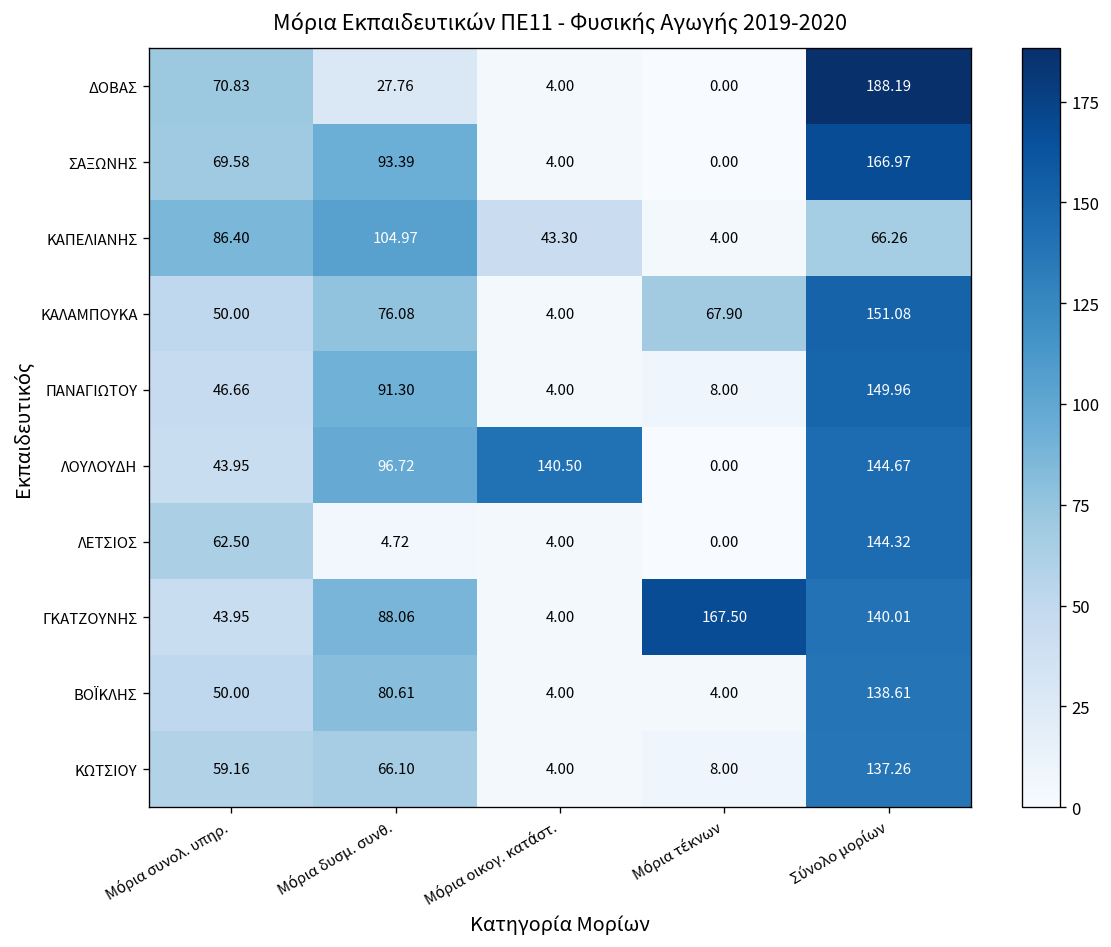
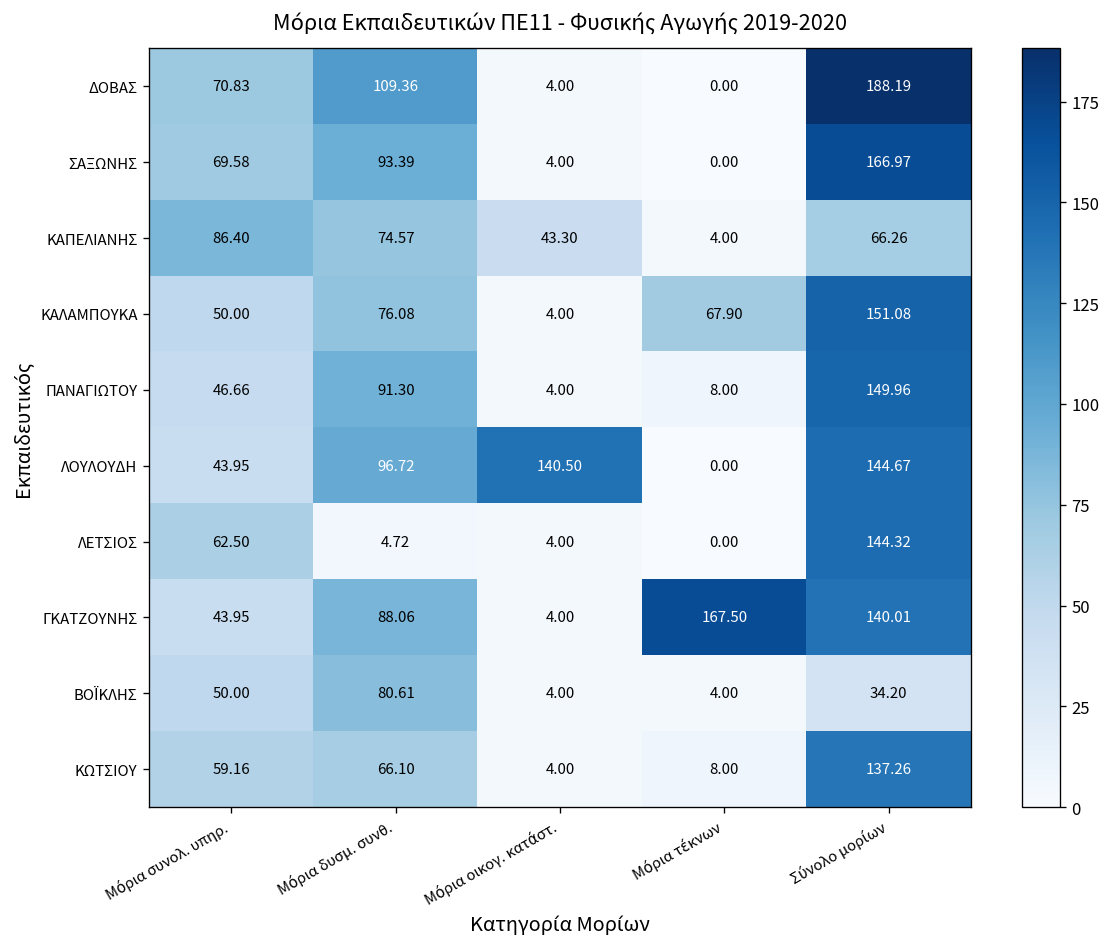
  {
    "ΔΟΒΑΣ": {
      "Μόρια συνολ. υπηρ.": 70.83,
-     "Μόρια δυσμ. συνθ.": 27.76,
+     "Μόρια δυσμ. συνθ.": 109.36,
      "Μόρια οικογ. κατάστ.": 4.00,
      "Μόρια τέκνων": 0.00,
      "Σύνολο μορίων": 188.19
    },
    "ΣΑΞΩΝΗΣ": {
      "Μόρια συνολ. υπηρ.": 69.58,
      "Μόρια δυσμ. συνθ.": 93.39,
      "Μόρια οικογ. κατάστ.": 4.00,
      "Μόρια τέκνων": 0.00,
      "Σύνολο μορίων": 166.97
    },
    "ΚΑΠΕΛΙΑΝΗΣ": {
      "Μόρια συνολ. υπηρ.": 86.40,
-     "Μόρια δυσμ. συνθ.": 104.97,
+     "Μόρια δυσμ. συνθ.": 74.57,
      "Μόρια οικογ. κατάστ.": 43.30,
      "Μόρια τέκνων": 4.00,
      "Σύνολο μορίων": 66.26
    },
    "ΚΑΛΑΜΠΟΥΚΑ": {
      "Μόρια συνολ. υπηρ.": 50.00,
      "Μόρια δυσμ. συνθ.": 76.08,
      "Μόρια οικογ. κατάστ.": 4.00,
      "Μόρια τέκνων": 67.90,
      "Σύνολο μορίων": 151.08
    },
    "ΠΑΝΑΓΙΩΤΟΥ": {
      "Μόρια συνολ. υπηρ.": 46.66,
      "Μόρια δυσμ. συνθ.": 91.30,
      "Μόρια οικογ. κατάστ.": 4.00,
      "Μόρια τέκνων": 8.00,
      "Σύνολο μορίων": 149.96
    },
    "ΛΟΥΛΟΥΔΗ": {
      "Μόρια συνολ. υπηρ.": 43.95,
      "Μόρια δυσμ. συνθ.": 96.72,
      "Μόρια οικογ. κατάστ.": 140.50,
      "Μόρια τέκνων": 0.00,
      "Σύνολο μορίων": 144.67
    },
    "ΛΕΤΣΙΟΣ": {
      "Μόρια συνολ. υπηρ.": 62.50,
      "Μόρια δυσμ. συνθ.": 4.72,
      "Μόρια οικογ. κατάστ.": 4.00,
      "Μόρια τέκνων": 0.00,
      "Σύνολο μορίων": 144.32
    },
    "ΓΚΑΤΖΟΥΝΗΣ": {
      "Μόρια συνολ. υπηρ.": 43.95,
      "Μόρια δυσμ. συνθ.": 88.06,
      "Μόρια οικογ. κατάστ.": 4.00,
      "Μόρια τέκνων": 167.50,
      "Σύνολο μορίων": 140.01
    },
    "ΒΟΪΚΛΗΣ": {
      "Μόρια συνολ. υπηρ.": 50.00,
      "Μόρια δυσμ. συνθ.": 80.61,
      "Μόρια οικογ. κατάστ.": 4.00,
      "Μόρια τέκνων": 4.00,
-     "Σύνολο μορίων": 138.61
+     "Σύνολο μορίων": 34.20
    },
    "ΚΩΤΣΙΟΥ": {
      "Μόρια συνολ. υπηρ.": 59.16,
      "Μόρια δυσμ. συνθ.": 66.10,
      "Μόρια οικογ. κατάστ.": 4.00,
      "Μόρια τέκνων": 8.00,
      "Σύνολο μορίων": 137.26
    }
  }
